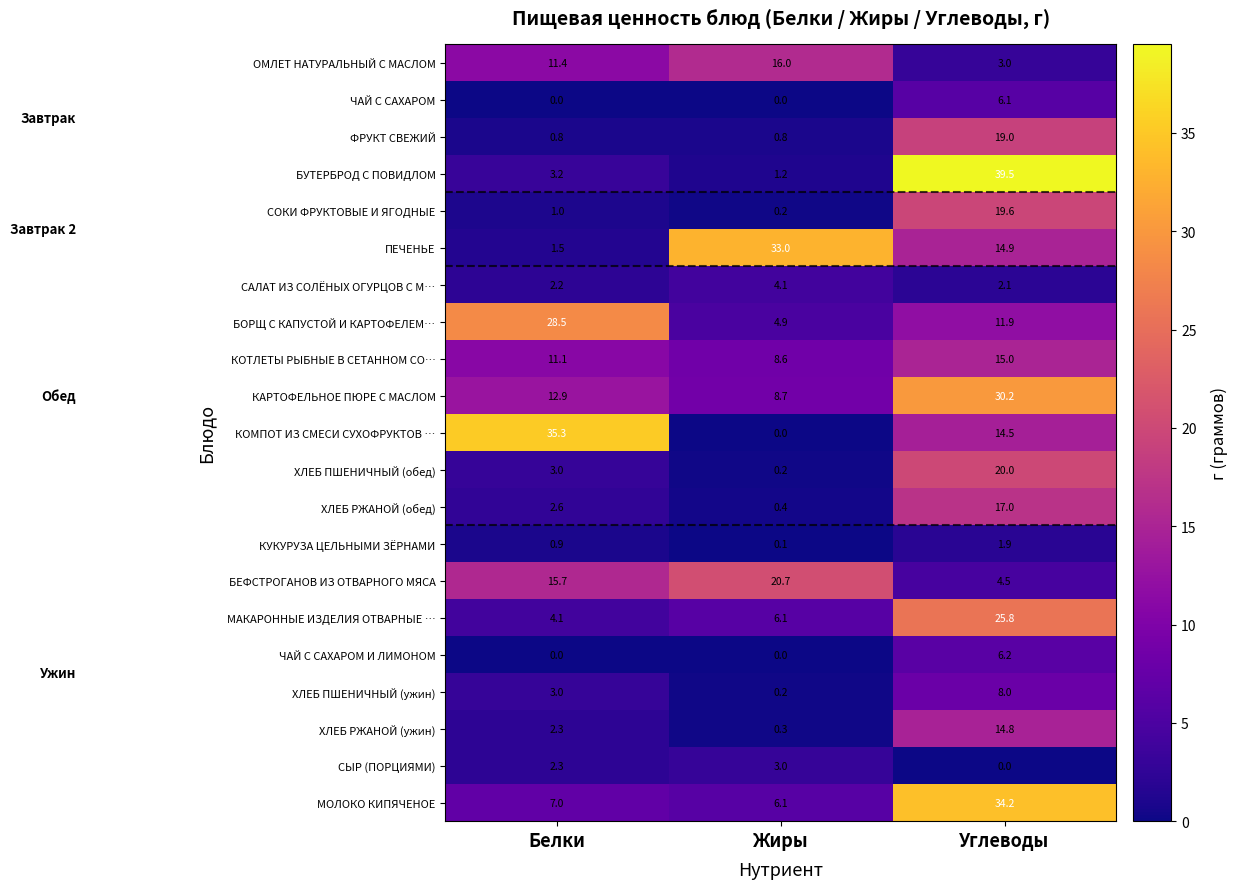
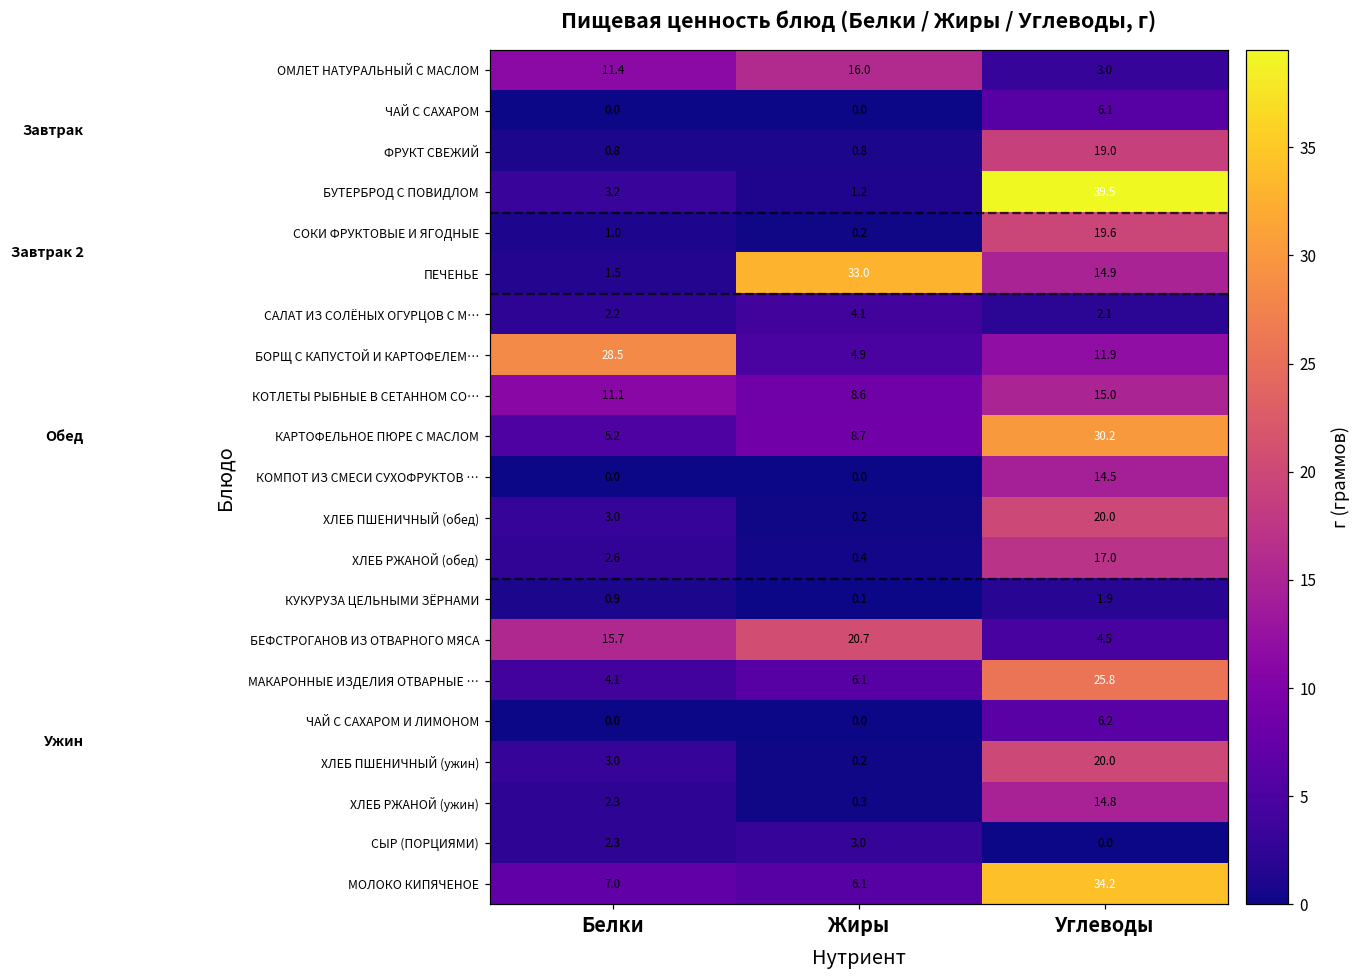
  {
    "ОМЛЕТ НАТУРАЛЬНЫЙ С МАСЛОМ": {
      "Белки": 11.4,
      "Жиры": 16.0,
      "Углеводы": 3.0
    },
    "ЧАЙ С САХАРОМ": {
      "Белки": 0.0,
      "Жиры": 0.0,
      "Углеводы": 6.1
    },
    "ФРУКТ СВЕЖИЙ": {
      "Белки": 0.8,
      "Жиры": 0.8,
      "Углеводы": 19.0
    },
    "БУТЕРБРОД С ПОВИДЛОМ": {
      "Белки": 3.2,
      "Жиры": 1.2,
      "Углеводы": 39.5
    },
    "СОКИ ФРУКТОВЫЕ И ЯГОДНЫЕ": {
      "Белки": 1.0,
      "Жиры": 0.2,
      "Углеводы": 19.6
    },
    "ПЕЧЕНЬЕ": {
      "Белки": 1.5,
      "Жиры": 33.0,
      "Углеводы": 14.9
    },
    "САЛАТ ИЗ СОЛЁНЫХ ОГУРЦОВ С М…": {
      "Белки": 2.2,
      "Жиры": 4.1,
      "Углеводы": 2.1
    },
    "БОРЩ С КАПУСТОЙ И КАРТОФЕЛЕМ…": {
      "Белки": 28.5,
      "Жиры": 4.9,
      "Углеводы": 11.9
    },
    "КОТЛЕТЫ РЫБНЫЕ В СЕТАННОМ СО…": {
      "Белки": 11.1,
      "Жиры": 8.6,
      "Углеводы": 15.0
    },
    "КАРТОФЕЛЬНОЕ ПЮРЕ С МАСЛОМ": {
-     "Белки": 12.9,
+     "Белки": 5.2,
      "Жиры": 8.7,
      "Углеводы": 30.2
    },
    "КОМПОТ ИЗ СМЕСИ СУХОФРУКТОВ …": {
-     "Белки": 35.3,
+     "Белки": 0.0,
      "Жиры": 0.0,
      "Углеводы": 14.5
    },
    "ХЛЕБ ПШЕНИЧНЫЙ (обед)": {
      "Белки": 3.0,
      "Жиры": 0.2,
      "Углеводы": 20.0
    },
    "ХЛЕБ РЖАНОЙ (обед)": {
      "Белки": 2.6,
      "Жиры": 0.4,
      "Углеводы": 17.0
    },
    "КУКУРУЗА ЦЕЛЬНЫМИ ЗЁРНАМИ": {
      "Белки": 0.9,
      "Жиры": 0.1,
      "Углеводы": 1.9
    },
    "БЕФСТРОГАНОВ ИЗ ОТВАРНОГО МЯСА": {
      "Белки": 15.7,
      "Жиры": 20.7,
      "Углеводы": 4.5
    },
    "МАКАРОННЫЕ ИЗДЕЛИЯ ОТВАРНЫЕ …": {
      "Белки": 4.1,
      "Жиры": 6.1,
      "Углеводы": 25.8
    },
    "ЧАЙ С САХАРОМ И ЛИМОНОМ": {
      "Белки": 0.0,
      "Жиры": 0.0,
      "Углеводы": 6.2
    },
    "ХЛЕБ ПШЕНИЧНЫЙ (ужин)": {
      "Белки": 3.0,
      "Жиры": 0.2,
-     "Углеводы": 8.0
+     "Углеводы": 20.0
    },
    "ХЛЕБ РЖАНОЙ (ужин)": {
      "Белки": 2.3,
      "Жиры": 0.3,
      "Углеводы": 14.8
    },
    "СЫР (ПОРЦИЯМИ)": {
      "Белки": 2.3,
      "Жиры": 3.0,
      "Углеводы": 0.0
    },
    "МОЛОКО КИПЯЧЕНОЕ": {
      "Белки": 7.0,
      "Жиры": 6.1,
      "Углеводы": 34.2
    }
  }
